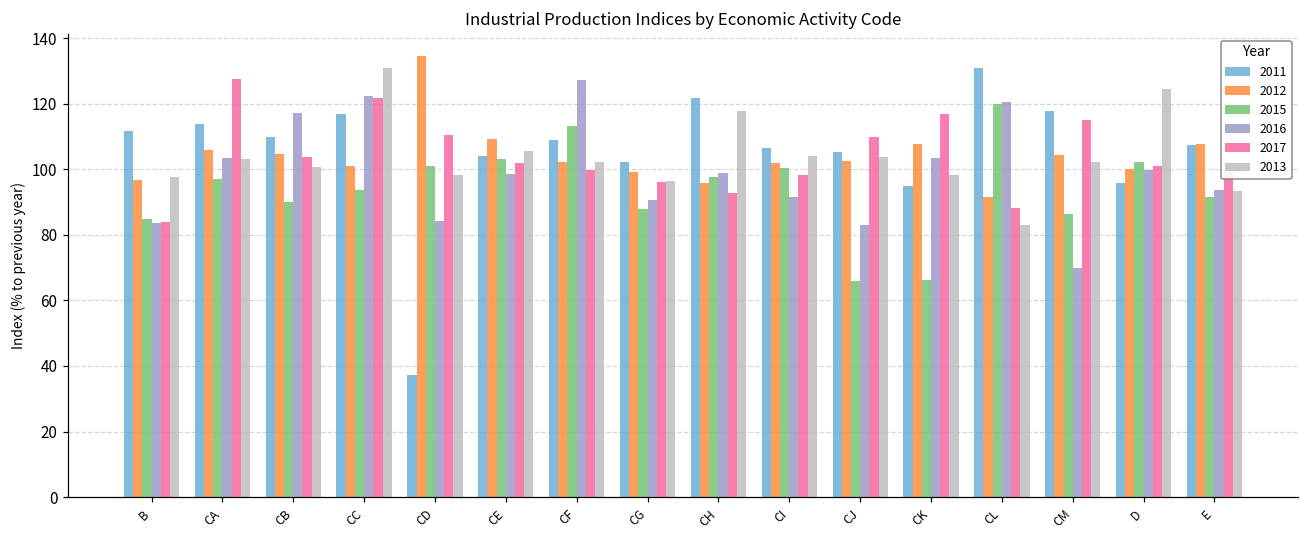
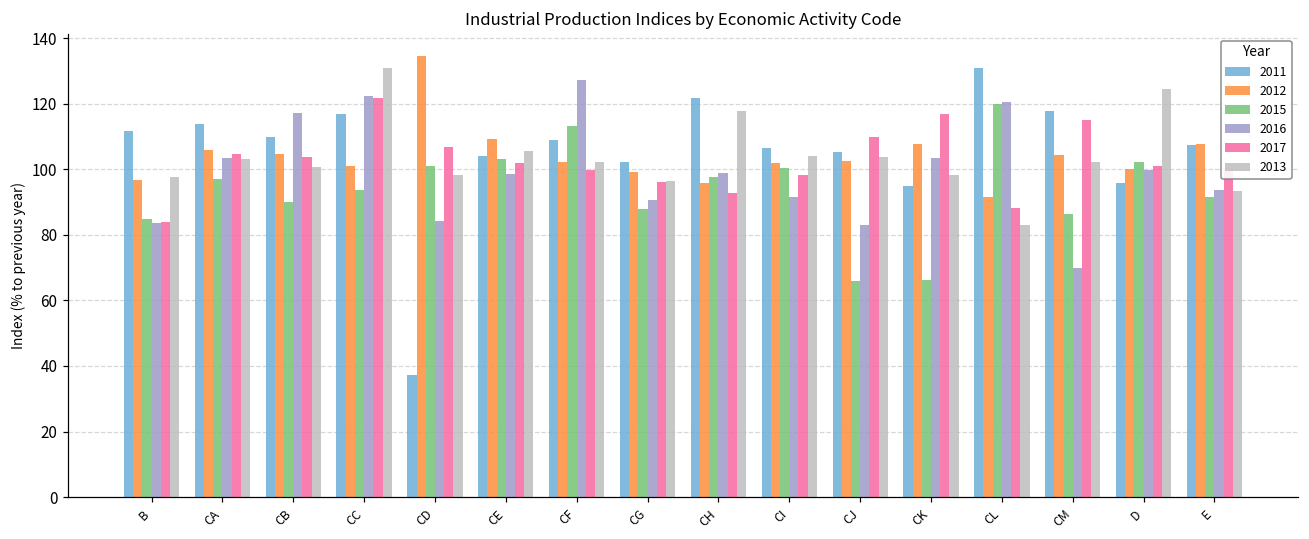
  {
    "2012": {
      "B": 97,
      "CA": 106,
      "CB": 105,
      "CC": 101,
      "CD": 134,
      "CE": 109,
      "CF": 102,
      "CG": 99,
      "CH": 96,
      "CI": 102,
      "CJ": 102,
      "CK": 108,
      "CL": 92,
      "CM": 105,
      "D": 100,
      "E": 108
    },
    "2015": {
      "B": 85,
      "CA": 97,
      "CB": 90,
      "CC": 94,
      "CD": 101,
      "CE": 103,
      "CF": 113,
      "CG": 88,
      "CH": 98,
      "CI": 100,
      "CJ": 66,
      "CK": 66,
      "CL": 120,
      "CM": 86,
      "D": 102,
      "E": 92
    },
    "2017": {
      "B": 84,
-     "CA": 128,
+     "CA": 105,
      "CB": 104,
      "CC": 122,
-     "CD": 111,
+     "CD": 107,
      "CE": 102,
      "CF": 100,
      "CG": 96,
      "CH": 93,
      "CI": 98,
      "CJ": 110,
      "CK": 117,
      "CL": 88,
      "CM": 115,
      "D": 101,
      "E": 100
    }
  }
